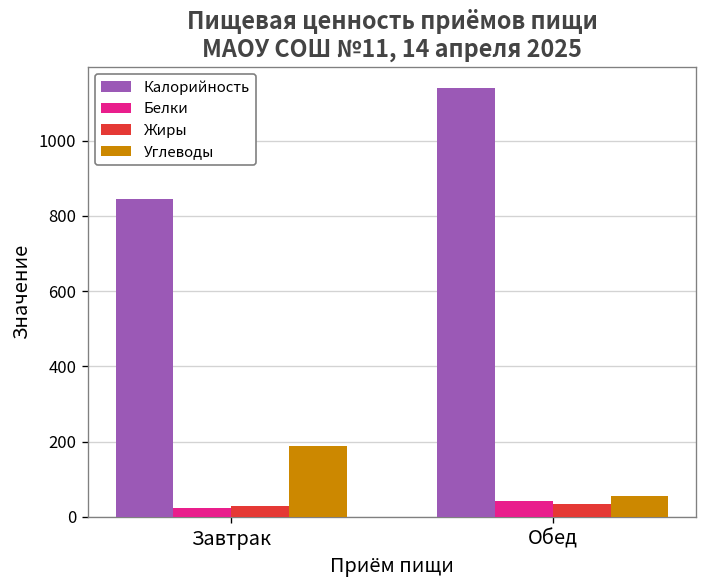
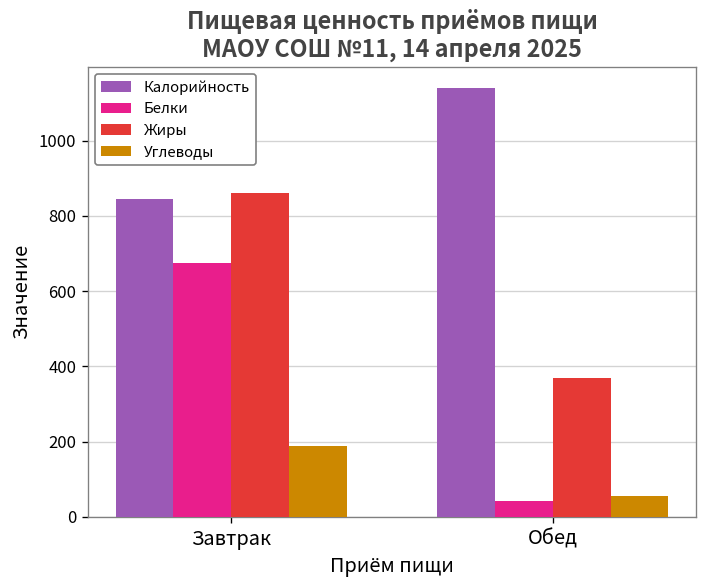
  {
    "Калорийность": {
      "Завтрак": 840,
      "Обед": 1140
    },
    "Белки": {
-     "Завтрак": 20,
+     "Завтрак": 670,
      "Обед": 40
    },
    "Жиры": {
-     "Завтрак": 30,
-     "Обед": 30
+     "Завтрак": 860,
+     "Обед": 370
    },
    "Углеводы": {
      "Завтрак": 190,
      "Обед": 60
    }
  }
